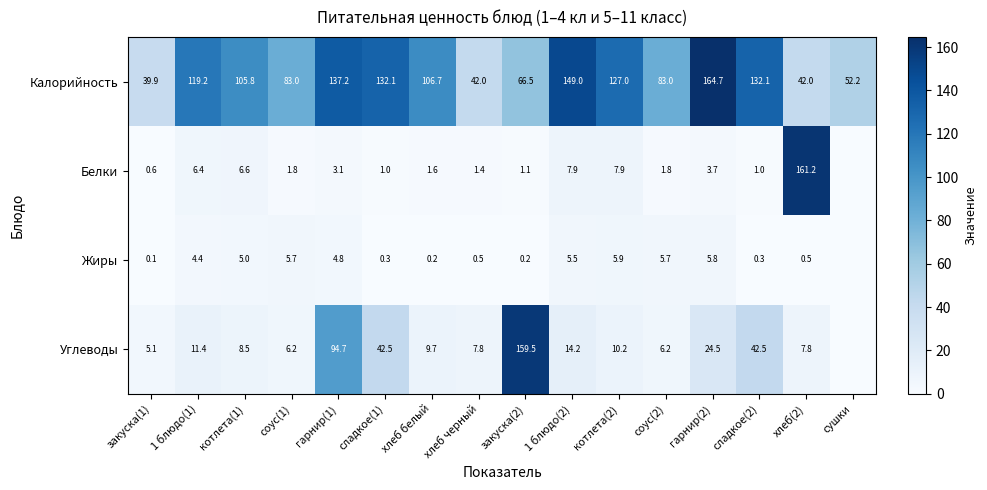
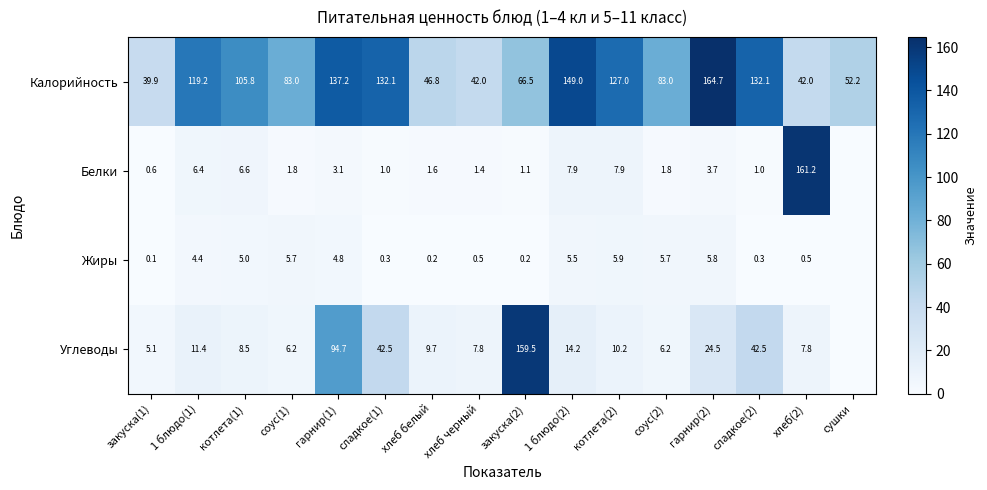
  {
    "Калорийность": {
      "закуска(1)": 39.9,
      "1 блюдо(1)": 119.2,
      "котлета(1)": 105.8,
      "соус(1)": 83.0,
      "гарнир(1)": 137.2,
      "сладкое(1)": 132.1,
-     "хлеб белый": 106.7,
+     "хлеб белый": 46.8,
      "хлеб черный": 42.0,
      "закуска(2)": 66.5,
      "1 блюдо(2)": 149.0,
      "котлета(2)": 127.0,
      "соус(2)": 83.0,
      "гарнир(2)": 164.7,
      "сладкое(2)": 132.1,
      "хлеб(2)": 42.0,
      "сушки": 52.2
    },
    "Белки": {
      "закуска(1)": 0.6,
      "1 блюдо(1)": 6.4,
      "котлета(1)": 6.6,
      "соус(1)": 1.8,
      "гарнир(1)": 3.1,
      "сладкое(1)": 1.0,
      "хлеб белый": 1.6,
      "хлеб черный": 1.4,
      "закуска(2)": 1.1,
      "1 блюдо(2)": 7.9,
      "котлета(2)": 7.9,
      "соус(2)": 1.8,
      "гарнир(2)": 3.7,
      "сладкое(2)": 1.0,
      "хлеб(2)": 161.2
    },
    "Жиры": {
      "закуска(1)": 0.1,
      "1 блюдо(1)": 4.4,
      "котлета(1)": 5.0,
      "соус(1)": 5.7,
      "гарнир(1)": 4.8,
      "сладкое(1)": 0.3,
      "хлеб белый": 0.2,
      "хлеб черный": 0.5,
      "закуска(2)": 0.2,
      "1 блюдо(2)": 5.5,
      "котлета(2)": 5.9,
      "соус(2)": 5.7,
      "гарнир(2)": 5.8,
      "сладкое(2)": 0.3,
      "хлеб(2)": 0.5
    },
    "Углеводы": {
      "закуска(1)": 5.1,
      "1 блюдо(1)": 11.4,
      "котлета(1)": 8.5,
      "соус(1)": 6.2,
      "гарнир(1)": 94.7,
      "сладкое(1)": 42.5,
      "хлеб белый": 9.7,
      "хлеб черный": 7.8,
      "закуска(2)": 159.5,
      "1 блюдо(2)": 14.2,
      "котлета(2)": 10.2,
      "соус(2)": 6.2,
      "гарнир(2)": 24.5,
      "сладкое(2)": 42.5,
      "хлеб(2)": 7.8
    }
  }
